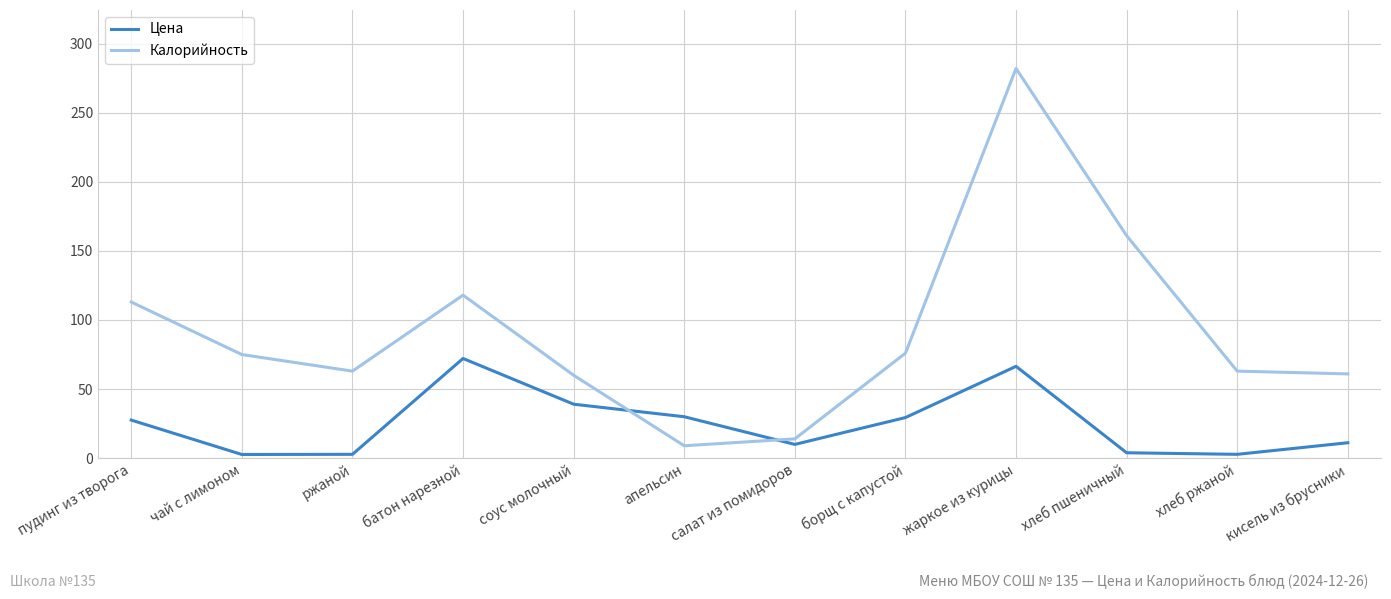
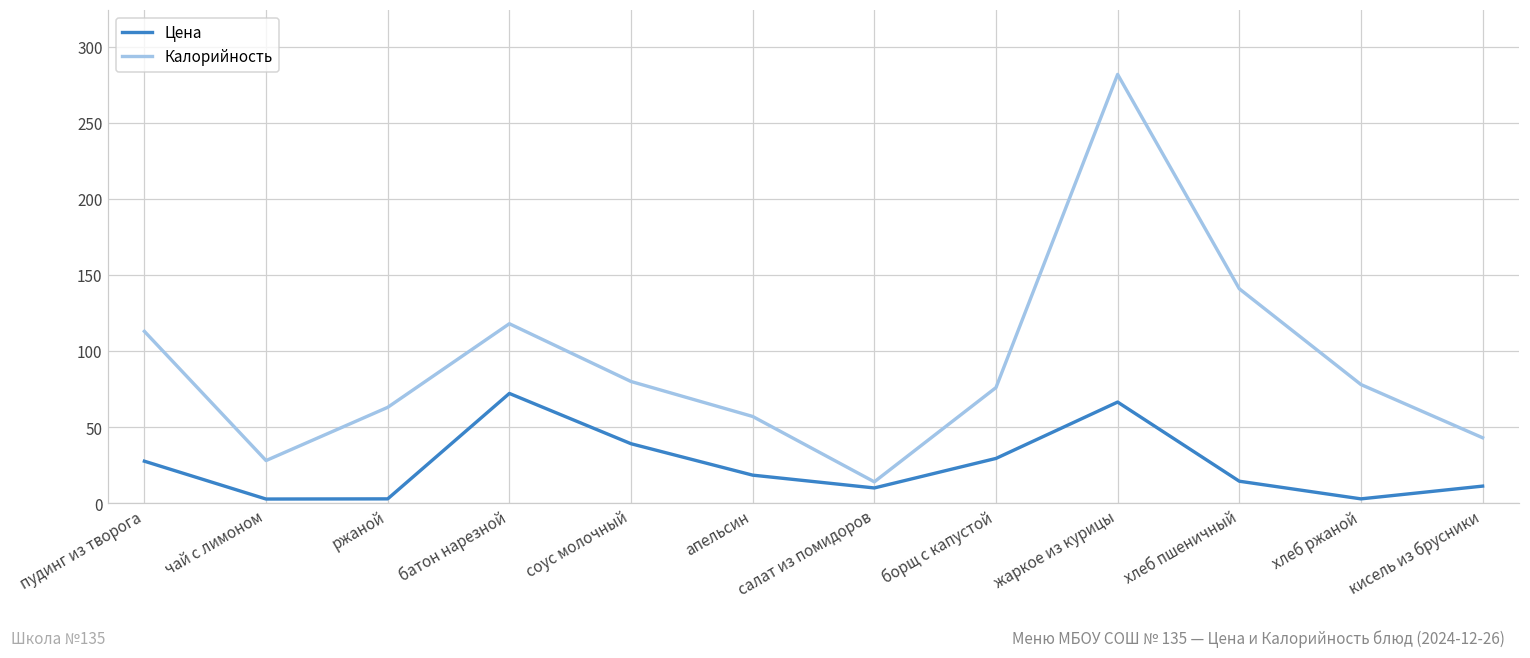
  {
    "Цена": {
      "пудинг из творога": 28,
      "чай с лимоном": 3,
      "ржаной": 3,
      "батон нарезной": 72,
      "соус молочный": 39,
-     "апельсин": 30,
+     "апельсин": 18,
      "салат из помидоров": 10,
      "борщ с капустой": 29,
      "жаркое из курицы": 66,
-     "хлеб пшеничный": 4,
+     "хлеб пшеничный": 14,
      "хлеб ржаной": 3,
      "кисель из брусники": 11
    },
    "Калорийность": {
      "пудинг из творога": 113,
-     "чай с лимоном": 75,
+     "чай с лимоном": 28,
      "ржаной": 63,
      "батон нарезной": 118,
-     "соус молочный": 60,
-     "апельсин": 9,
+     "соус молочный": 80,
+     "апельсин": 57,
      "салат из помидоров": 14,
      "борщ с капустой": 76,
      "жаркое из курицы": 282,
-     "хлеб пшеничный": 161,
-     "хлеб ржаной": 63,
-     "кисель из брусники": 61
+     "хлеб пшеничный": 141,
+     "хлеб ржаной": 78,
+     "кисель из брусники": 43
    }
  }
